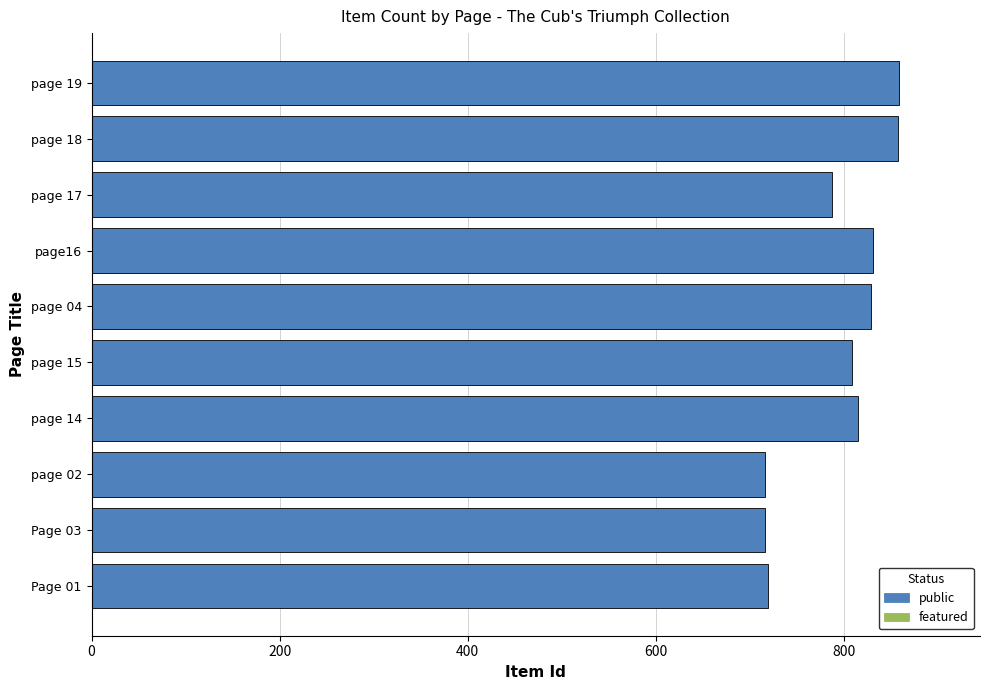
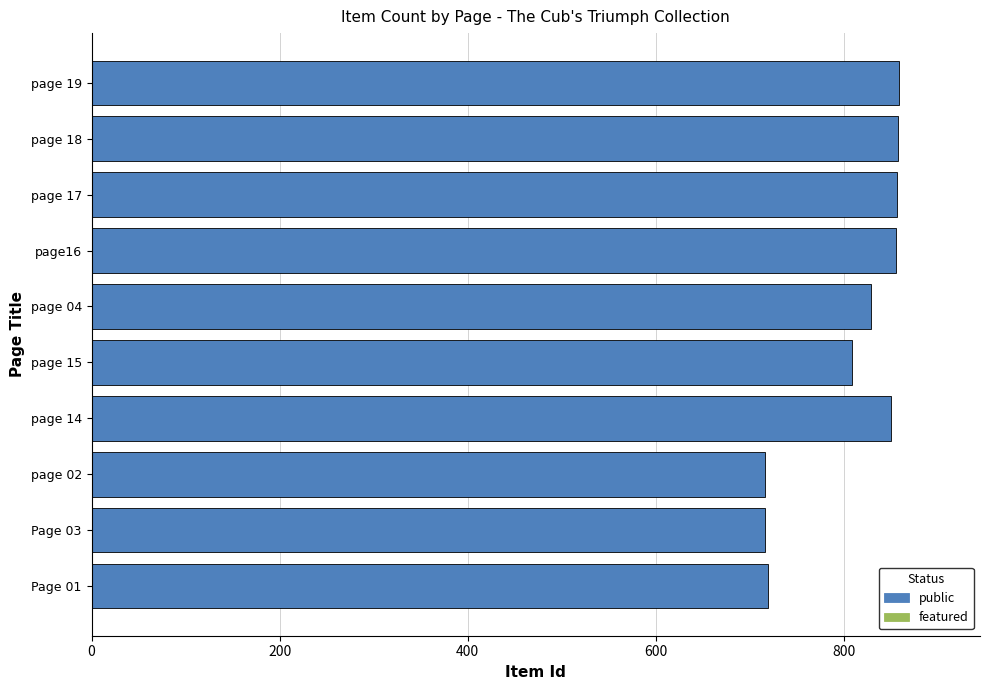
  {
    "public": {
      "page 19": 860,
      "page 18": 860,
-     "page 17": 790,
-     "page16": 830,
+     "page 17": 860,
+     "page16": 860,
      "page 04": 830,
      "page 15": 810,
-     "page 14": 820,
+     "page 14": 850,
      "page 02": 720,
      "Page 03": 720,
      "Page 01": 720
    },
    "featured": {
      "page 19": 0,
      "page 18": 0,
      "page 17": 0,
      "page16": 0,
      "page 04": 0,
      "page 15": 0,
      "page 14": 0,
      "page 02": 0,
      "Page 03": 0,
      "Page 01": 0
    }
  }
